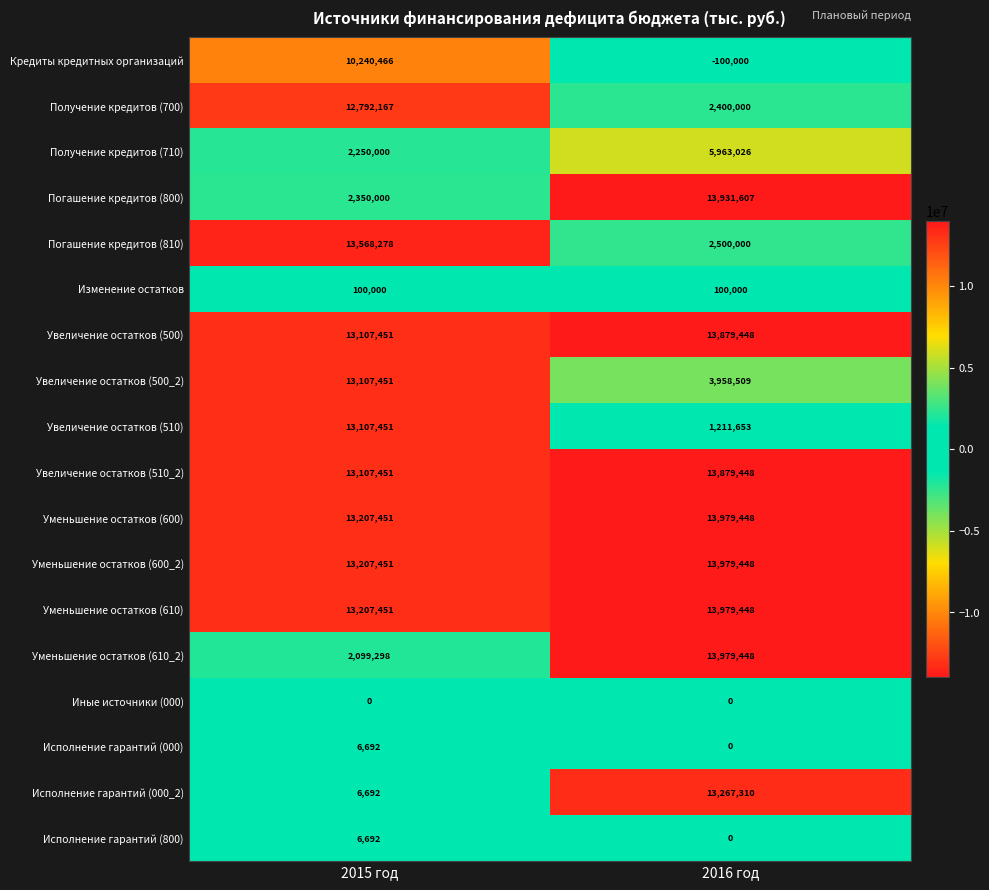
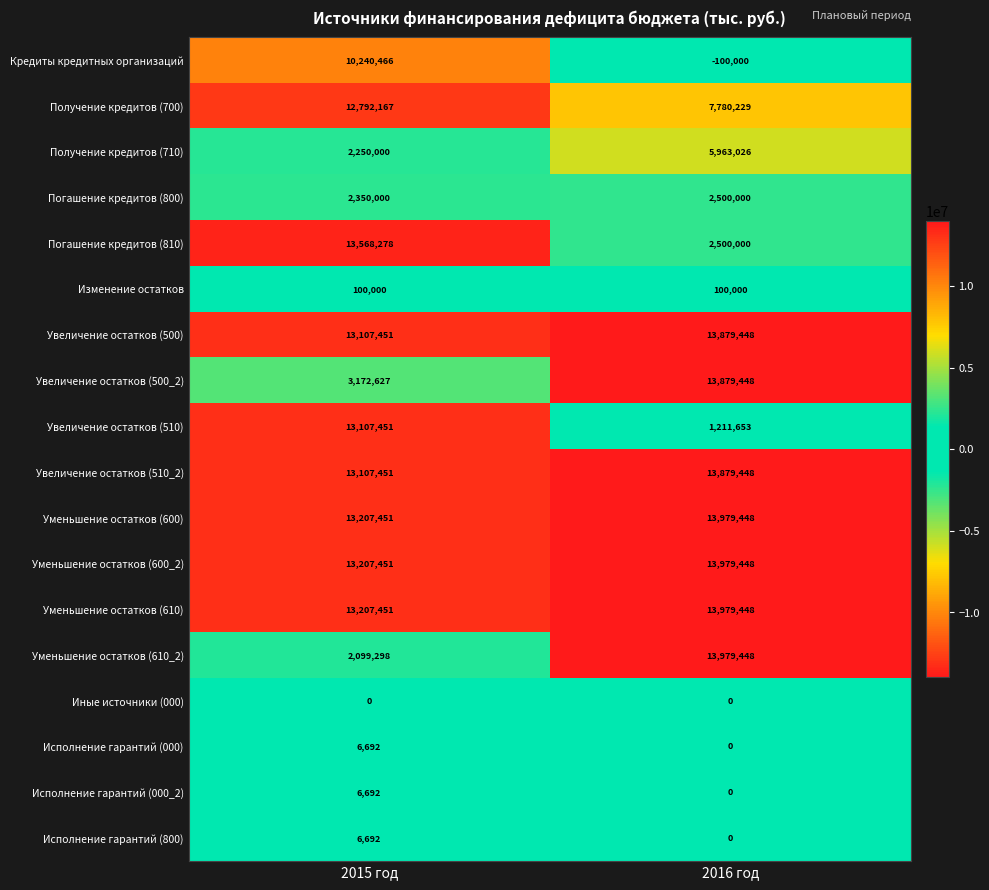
  {
    "Кредиты кредитных организаций": {
      "2015 год": "10,240,466",
      "2016 год": "-100,000"
    },
    "Получение кредитов (700)": {
      "2015 год": "12,792,167",
-     "2016 год": "2,400,000"
+     "2016 год": "7,780,229"
    },
    "Получение кредитов (710)": {
      "2015 год": "2,250,000",
      "2016 год": "5,963,026"
    },
    "Погашение кредитов (800)": {
      "2015 год": "2,350,000",
-     "2016 год": "13,931,607"
+     "2016 год": "2,500,000"
    },
    "Погашение кредитов (810)": {
      "2015 год": "13,568,278",
      "2016 год": "2,500,000"
    },
    "Изменение остатков": {
      "2015 год": "100,000",
      "2016 год": "100,000"
    },
    "Увеличение остатков (500)": {
      "2015 год": "13,107,451",
      "2016 год": "13,879,448"
    },
    "Увеличение остатков (500_2)": {
-     "2015 год": "13,107,451",
-     "2016 год": "3,958,509"
+     "2015 год": "3,172,627",
+     "2016 год": "13,879,448"
    },
    "Увеличение остатков (510)": {
      "2015 год": "13,107,451",
      "2016 год": "1,211,653"
    },
    "Увеличение остатков (510_2)": {
      "2015 год": "13,107,451",
      "2016 год": "13,879,448"
    },
    "Уменьшение остатков (600)": {
      "2015 год": "13,207,451",
      "2016 год": "13,979,448"
    },
    "Уменьшение остатков (600_2)": {
      "2015 год": "13,207,451",
      "2016 год": "13,979,448"
    },
    "Уменьшение остатков (610)": {
      "2015 год": "13,207,451",
      "2016 год": "13,979,448"
    },
    "Уменьшение остатков (610_2)": {
      "2015 год": "2,099,298",
      "2016 год": "13,979,448"
    },
    "Иные источники (000)": {
      "2015 год": "0",
      "2016 год": "0"
    },
    "Исполнение гарантий (000)": {
      "2015 год": "6,692",
      "2016 год": "0"
    },
    "Исполнение гарантий (000_2)": {
      "2015 год": "6,692",
-     "2016 год": "13,267,310"
+     "2016 год": "0"
    },
    "Исполнение гарантий (800)": {
      "2015 год": "6,692",
      "2016 год": "0"
    }
  }
